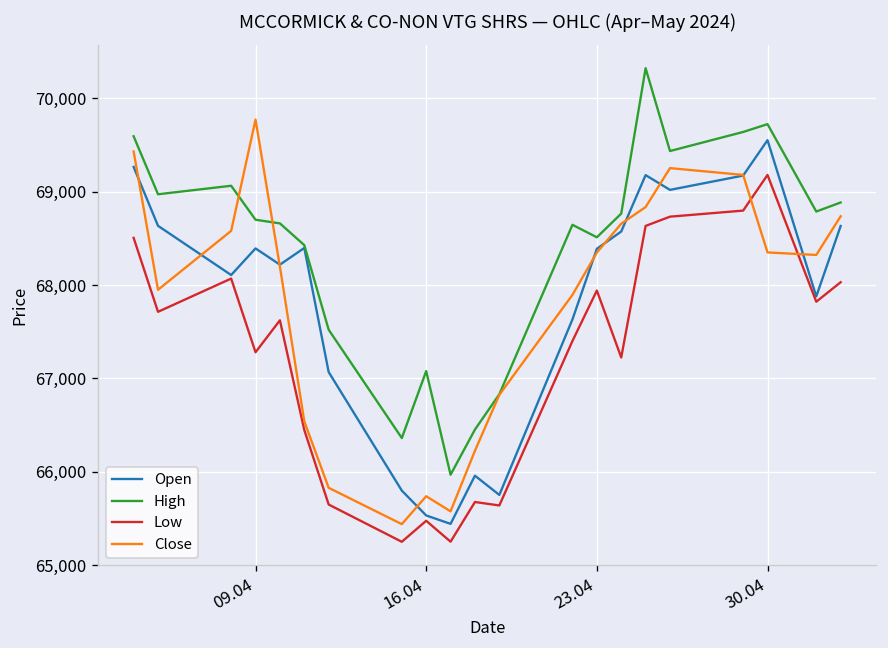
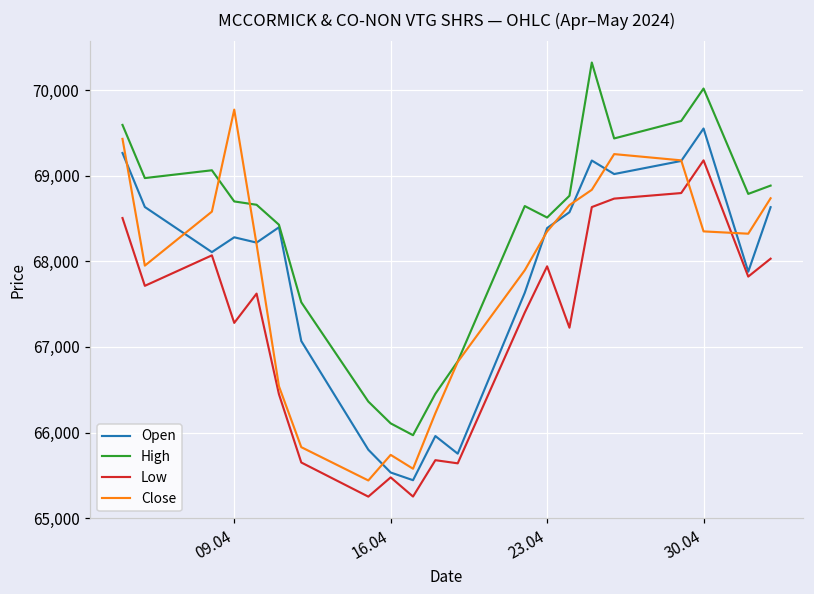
  {
    "Open": {
-     "09.04": "68,400",
+     "09.04": "68,300",
      "16.04": "65,500",
      "23.04": "68,400",
      "30.04": "69,600"
    },
    "High": {
      "09.04": "68,700",
-     "16.04": "67,100",
+     "16.04": "66,100",
      "23.04": "68,500",
-     "30.04": "69,700"
+     "30.04": "70,000"
    },
    "Low": {
      "09.04": "67,300",
      "16.04": "65,500",
      "23.04": "67,900",
      "30.04": "69,200"
    },
    "Close": {
      "09.04": "69,800",
      "16.04": "65,700",
      "23.04": "68,300",
      "30.04": "68,400"
    }
  }
